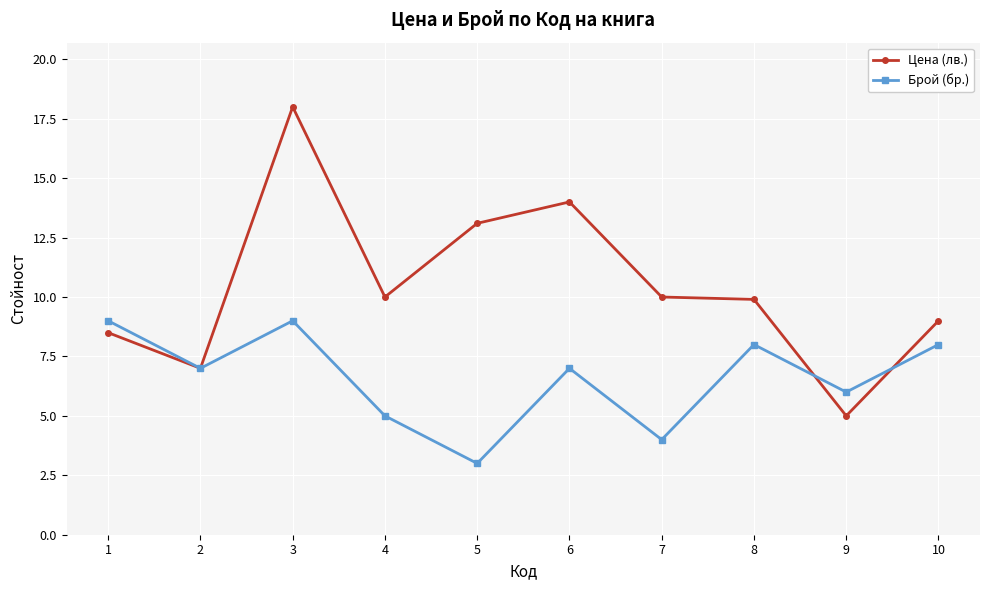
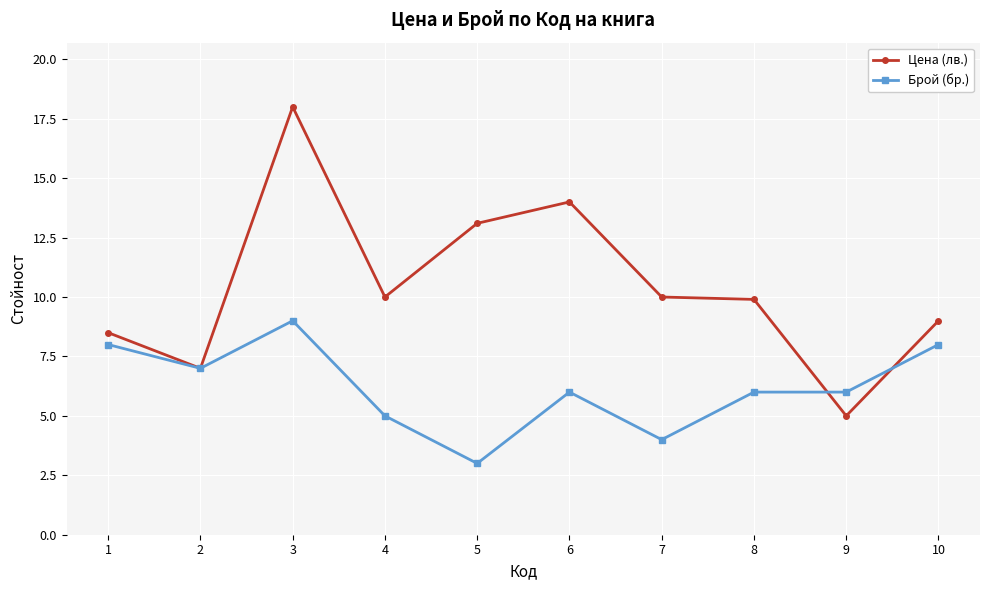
  {
    "Цена (лв.)": {
      "1": 8.5,
      "3": 18,
      "4": 10,
      "5": 13,
      "6": 14,
      "7": 10,
      "8": 10,
      "9": 5,
      "10": 9
    },
    "Брой (бр.)": {
-     "1": 9,
+     "1": 8,
      "3": 9,
      "4": 5,
      "5": 3,
-     "6": 7,
+     "6": 6,
      "7": 4,
-     "8": 8,
+     "8": 6,
      "9": 6,
      "10": 8
    }
  }
